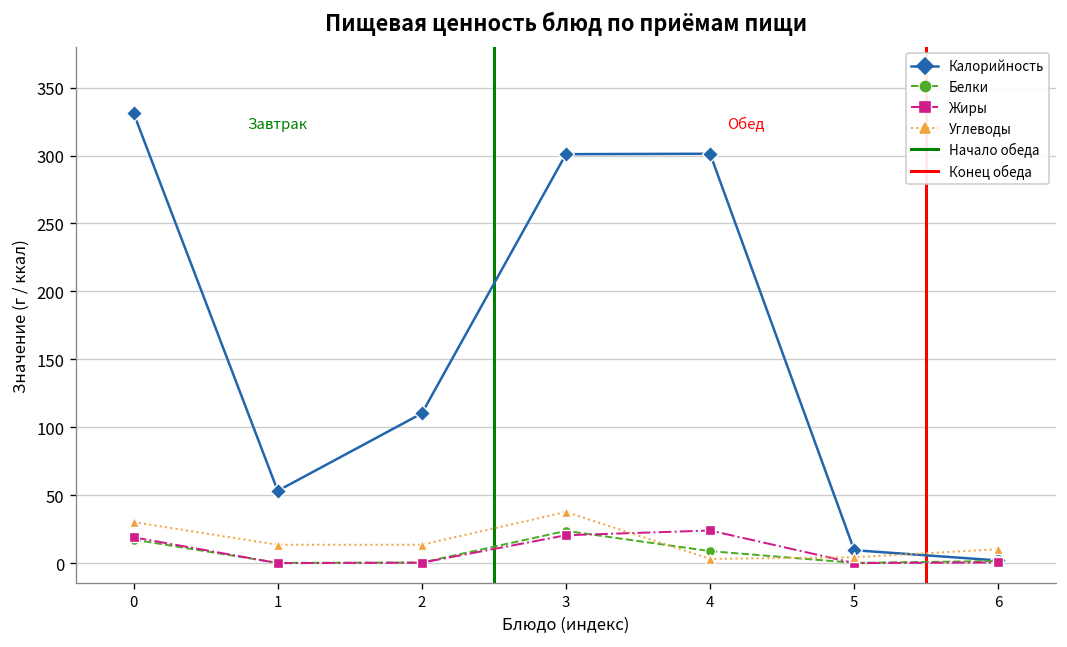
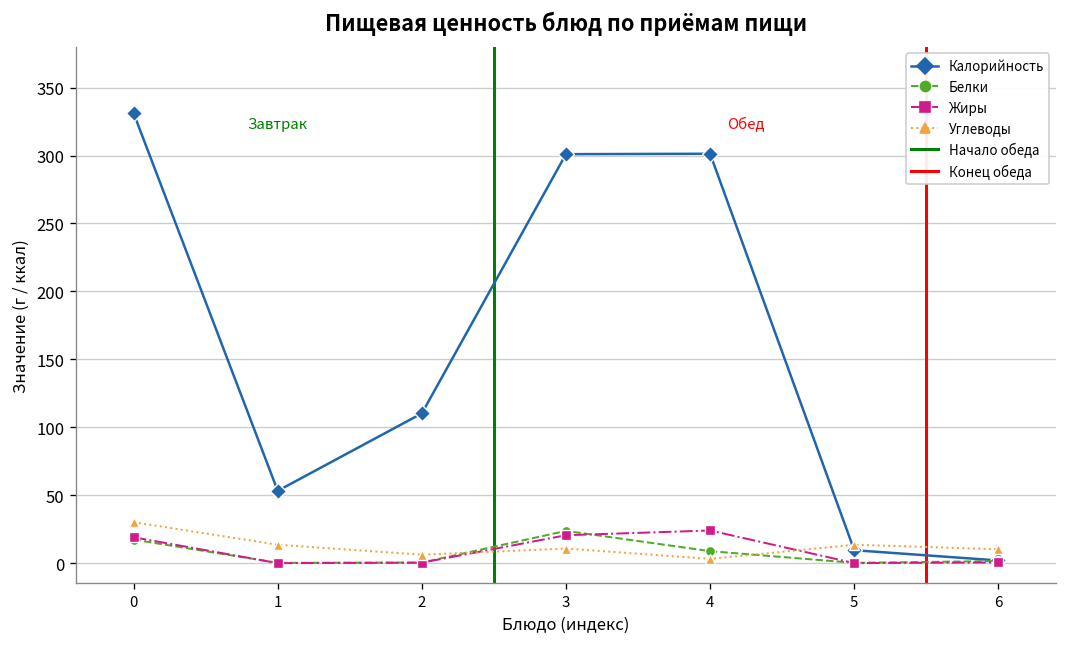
  {
    "Калорийность": {
      "0": 331,
      "1": 53,
      "2": 110,
      "3": 301,
      "4": 301,
      "5": 10
    },
    "Белки": {
      "3": 24,
      "4": 9
    },
    "Жиры": {
      "3": 21,
      "4": 24
    },
    "Углеводы": {
      "0": 30,
      "1": 14,
-     "2": 14,
-     "3": 38,
+     "2": 6,
+     "3": 11,
      "4": 3,
-     "5": 4,
+     "5": 14,
      "6": 10
    }
  }
